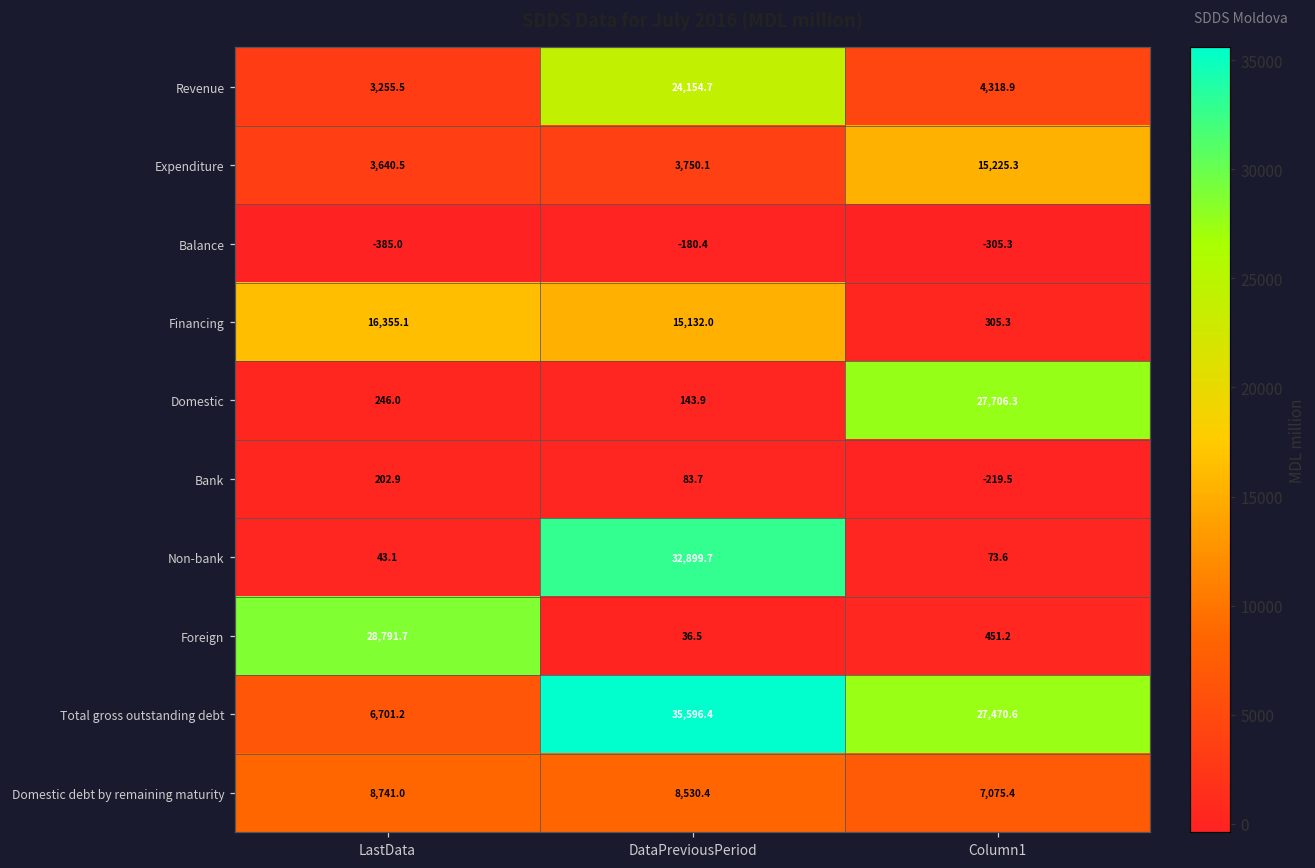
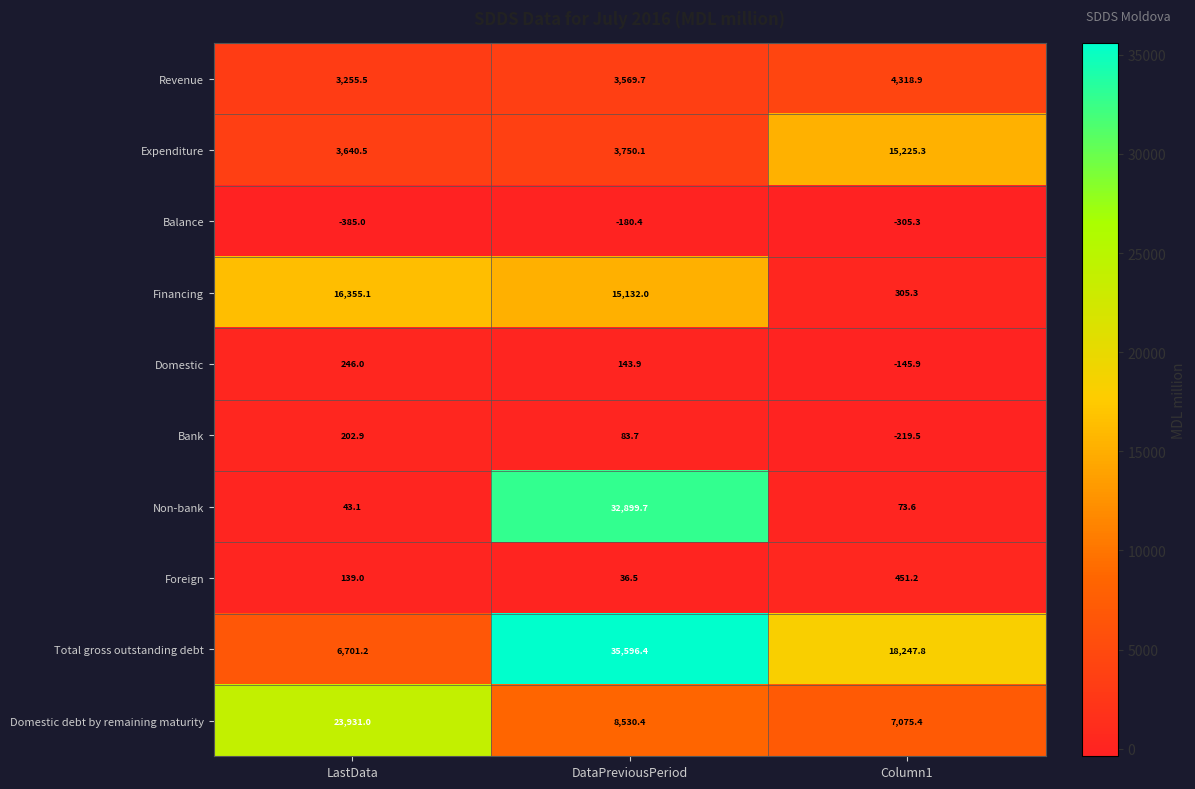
  {
    "Revenue": {
      "LastData": "3,255.5",
-     "DataPreviousPeriod": "24,154.7",
+     "DataPreviousPeriod": "3,569.7",
      "Column1": "4,318.9"
    },
    "Expenditure": {
      "LastData": "3,640.5",
      "DataPreviousPeriod": "3,750.1",
      "Column1": "15,225.3"
    },
    "Balance": {
      "LastData": "-385.0",
      "DataPreviousPeriod": "-180.4",
      "Column1": "-305.3"
    },
    "Financing": {
      "LastData": "16,355.1",
      "DataPreviousPeriod": "15,132.0",
      "Column1": "305.3"
    },
    "Domestic": {
      "LastData": "246.0",
      "DataPreviousPeriod": "143.9",
-     "Column1": "27,706.3"
+     "Column1": "-145.9"
    },
    "Bank": {
      "LastData": "202.9",
      "DataPreviousPeriod": "83.7",
      "Column1": "-219.5"
    },
    "Non-bank": {
      "LastData": "43.1",
      "DataPreviousPeriod": "32,899.7",
      "Column1": "73.6"
    },
    "Foreign": {
-     "LastData": "28,791.7",
+     "LastData": "139.0",
      "DataPreviousPeriod": "36.5",
      "Column1": "451.2"
    },
    "Total gross outstanding debt": {
      "LastData": "6,701.2",
      "DataPreviousPeriod": "35,596.4",
-     "Column1": "27,470.6"
+     "Column1": "18,247.8"
    },
    "Domestic debt by remaining maturity": {
-     "LastData": "8,741.0",
+     "LastData": "23,931.0",
      "DataPreviousPeriod": "8,530.4",
      "Column1": "7,075.4"
    }
  }
